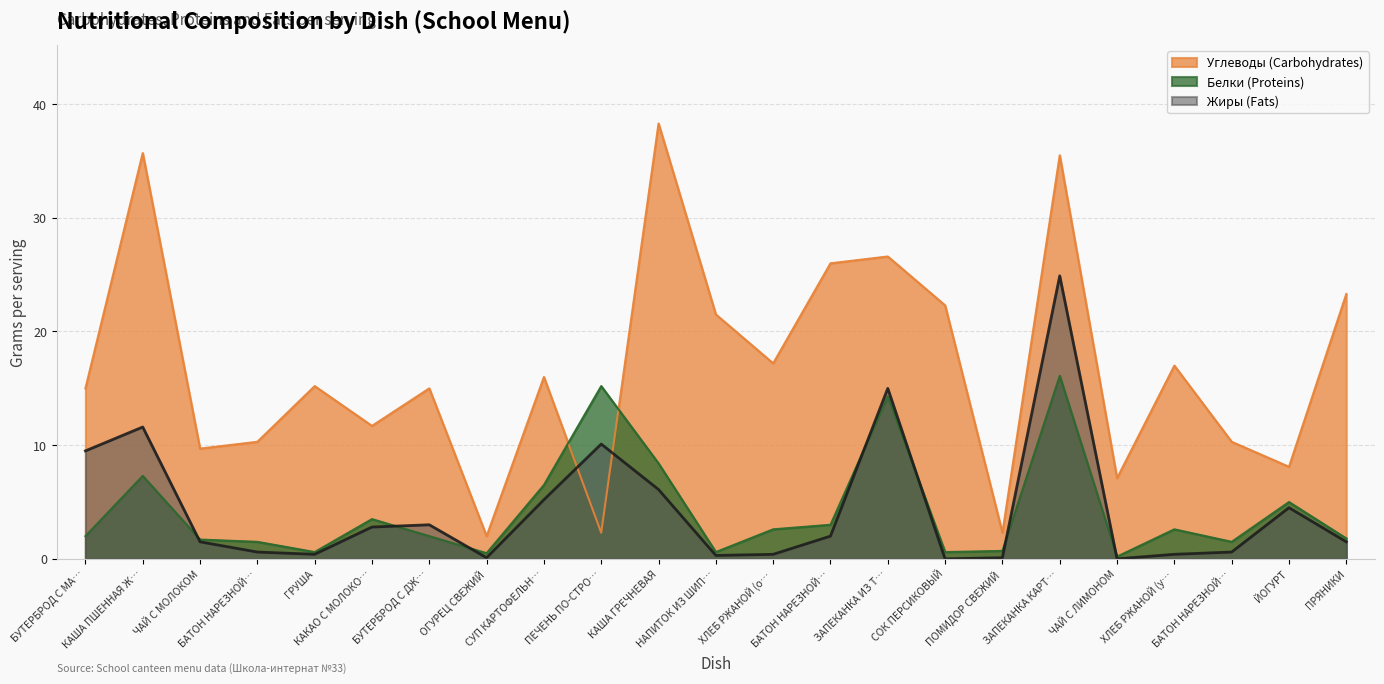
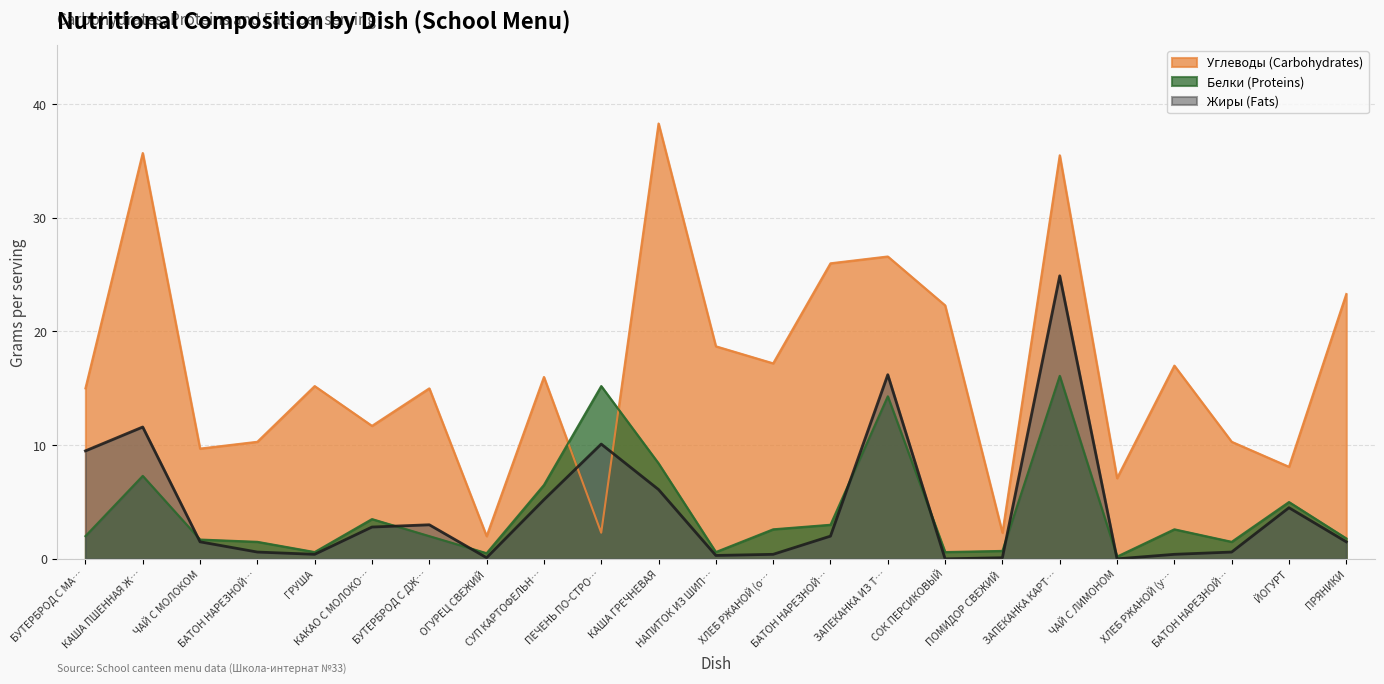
  {
    "Углеводы (Carbohydrates)": {
      "БУТЕРБРОД С МА…": 15.0,
      "КАША ПШЕННАЯ Ж…": 35.7,
      "ЧАЙ С МОЛОКОМ": 9.7,
      "ГРУША": 15.2,
      "КАКАО С МОЛОКО…": 11.7,
      "БУТЕРБРОД С ДЖ…": 15.0,
      "ОГУРЕЦ СВЕЖИЙ": 2.0,
      "СУП КАРТОФЕЛЬН…": 16.0,
      "ПЕЧЕНЬ ПО-СТРО…": 2.3,
      "КАША ГРЕЧНЕВАЯ": 38.3,
-     "НАПИТОК ИЗ ШИП…": 21.5,
+     "НАПИТОК ИЗ ШИП…": 18.7,
      "ХЛЕБ РЖАНОЙ (о…": 17.2,
      "ЗАПЕКАНКА ИЗ Т…": 26.6,
      "СОК ПЕРСИКОВЫЙ": 22.3,
      "ПОМИДОР СВЕЖИЙ": 2.3,
      "ЗАПЕКАНКА КАРТ…": 35.5,
      "ЧАЙ С ЛИМОНОМ": 7.1,
      "ХЛЕБ РЖАНОЙ (у…": 17.0,
      "ЙОГУРТ": 8.1,
      "ПРЯНИКИ": 23.3
    },
    "Белки (Proteins)": {
      "БУТЕРБРОД С МА…": 2.0,
      "КАША ПШЕННАЯ Ж…": 7.3,
      "КАКАО С МОЛОКО…": 3.5,
      "БУТЕРБРОД С ДЖ…": 2.0,
      "ОГУРЕЦ СВЕЖИЙ": 0.5,
      "СУП КАРТОФЕЛЬН…": 6.5,
      "ПЕЧЕНЬ ПО-СТРО…": 15.2,
      "КАША ГРЕЧНЕВАЯ": 8.4,
      "НАПИТОК ИЗ ШИП…": 0.6,
      "ХЛЕБ РЖАНОЙ (о…": 2.6,
      "ЗАПЕКАНКА ИЗ Т…": 14.3,
      "СОК ПЕРСИКОВЫЙ": 0.6,
      "ПОМИДОР СВЕЖИЙ": 0.7,
      "ЗАПЕКАНКА КАРТ…": 16.1,
      "ХЛЕБ РЖАНОЙ (у…": 2.6,
      "ЙОГУРТ": 5.0,
      "ПРЯНИКИ": 1.8
    },
    "Жиры (Fats)": {
      "БУТЕРБРОД С МА…": 9.5,
      "КАША ПШЕННАЯ Ж…": 11.6,
      "КАКАО С МОЛОКО…": 2.8,
      "БУТЕРБРОД С ДЖ…": 3.0,
      "ОГУРЕЦ СВЕЖИЙ": 0.1,
      "СУП КАРТОФЕЛЬН…": 5.2,
      "ПЕЧЕНЬ ПО-СТРО…": 10.1,
      "КАША ГРЕЧНЕВАЯ": 6.1,
      "НАПИТОК ИЗ ШИП…": 0.3,
      "ХЛЕБ РЖАНОЙ (о…": 0.4,
-     "ЗАПЕКАНКА ИЗ Т…": 15.0,
+     "ЗАПЕКАНКА ИЗ Т…": 16.2,
      "СОК ПЕРСИКОВЫЙ": 0.0,
      "ПОМИДОР СВЕЖИЙ": 0.1,
      "ЗАПЕКАНКА КАРТ…": 24.9,
      "ХЛЕБ РЖАНОЙ (у…": 0.4,
      "ЙОГУРТ": 4.5,
      "ПРЯНИКИ": 1.5
    }
  }
